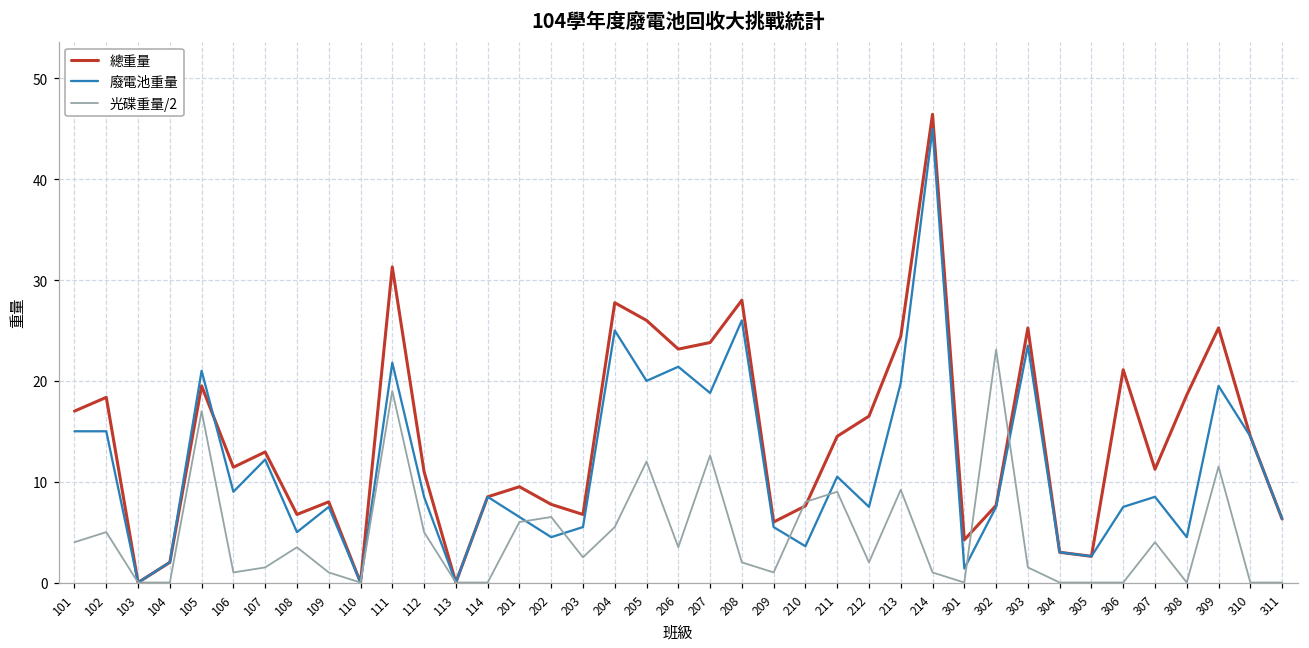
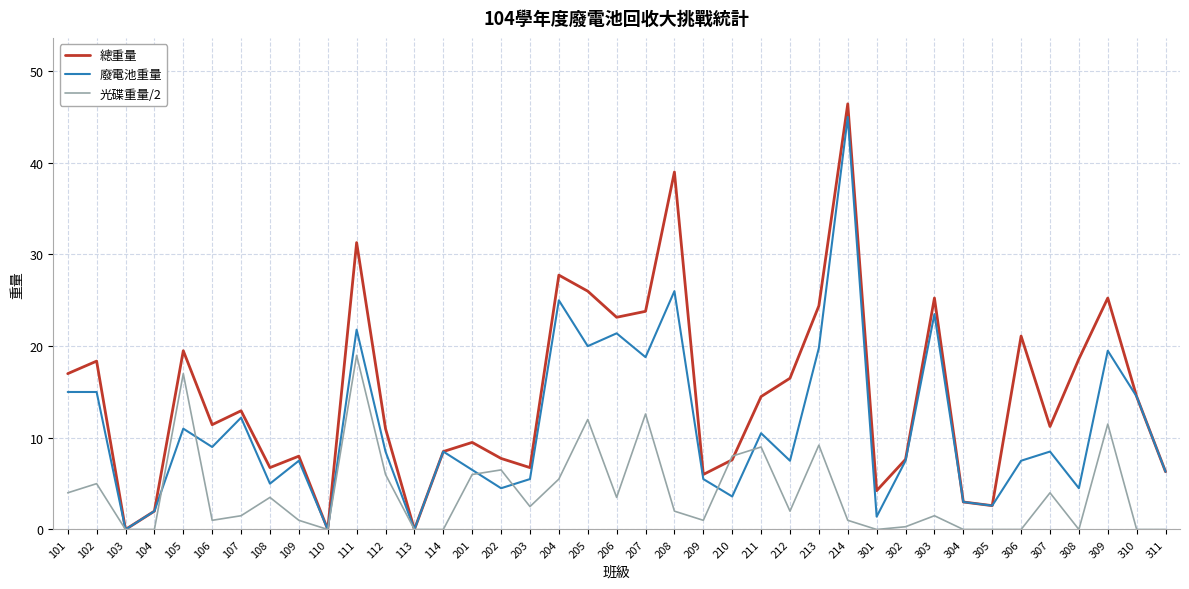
  {
    "總重量": {
      "101": 17,
      "102": 18,
      "105": 20,
      "106": 11,
      "107": 13,
      "108": 7,
      "109": 8,
      "111": 31,
      "112": 11,
      "201": 10,
      "202": 8,
      "203": 7,
      "204": 28,
      "205": 26,
      "206": 23,
      "207": 24,
-     "208": 28,
+     "208": 39,
      "209": 6,
      "210": 8,
      "211": 15,
      "212": 17,
      "213": 24,
      "214": 46,
      "301": 4,
      "303": 25,
      "306": 21,
      "307": 11,
      "308": 19,
      "309": 25
    },
    "廢電池重量": {
      "101": 15,
      "102": 15,
-     "105": 21,
+     "105": 11,
      "106": 9,
      "107": 12,
      "108": 5,
      "109": 8,
      "111": 22,
      "112": 9,
      "201": 7,
      "202": 5,
      "203": 6,
      "204": 25,
      "205": 20,
      "206": 21,
      "207": 19,
      "208": 26,
      "209": 6,
      "210": 4,
      "211": 11,
      "212": 8,
      "213": 20,
      "214": 45,
      "301": 1,
      "303": 24,
      "306": 8,
      "307": 9,
      "308": 5,
      "309": 20
    },
    "光碟重量/2": {
      "101": 4,
      "102": 5,
      "104": 0,
      "105": 17,
      "106": 1,
      "107": 2,
      "108": 4,
      "109": 1,
      "111": 19,
-     "112": 5,
+     "112": 6,
      "114": 0,
      "201": 6,
      "202": 7,
      "203": 3,
      "204": 6,
      "205": 12,
      "206": 4,
      "207": 13,
      "208": 2,
      "209": 1,
      "210": 8,
      "211": 9,
      "212": 2,
      "213": 9,
      "214": 1,
      "301": 0,
-     "302": 23,
+     "302": 0,
      "303": 2,
      "304": 0,
      "305": 0,
      "306": 0,
      "307": 4,
      "308": 0,
      "309": 12,
      "310": 0,
      "311": 0
    }
  }
